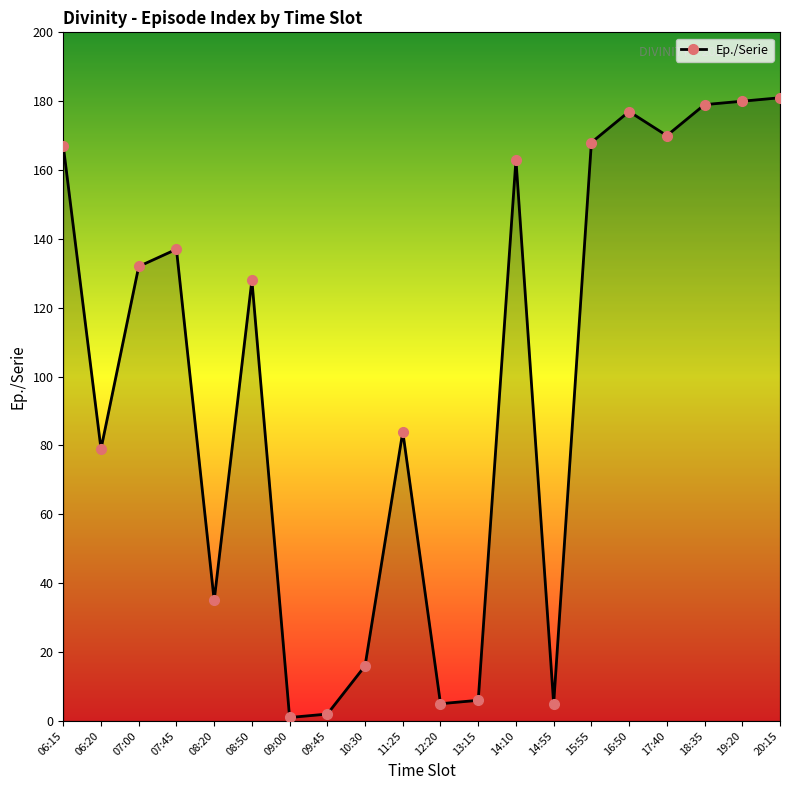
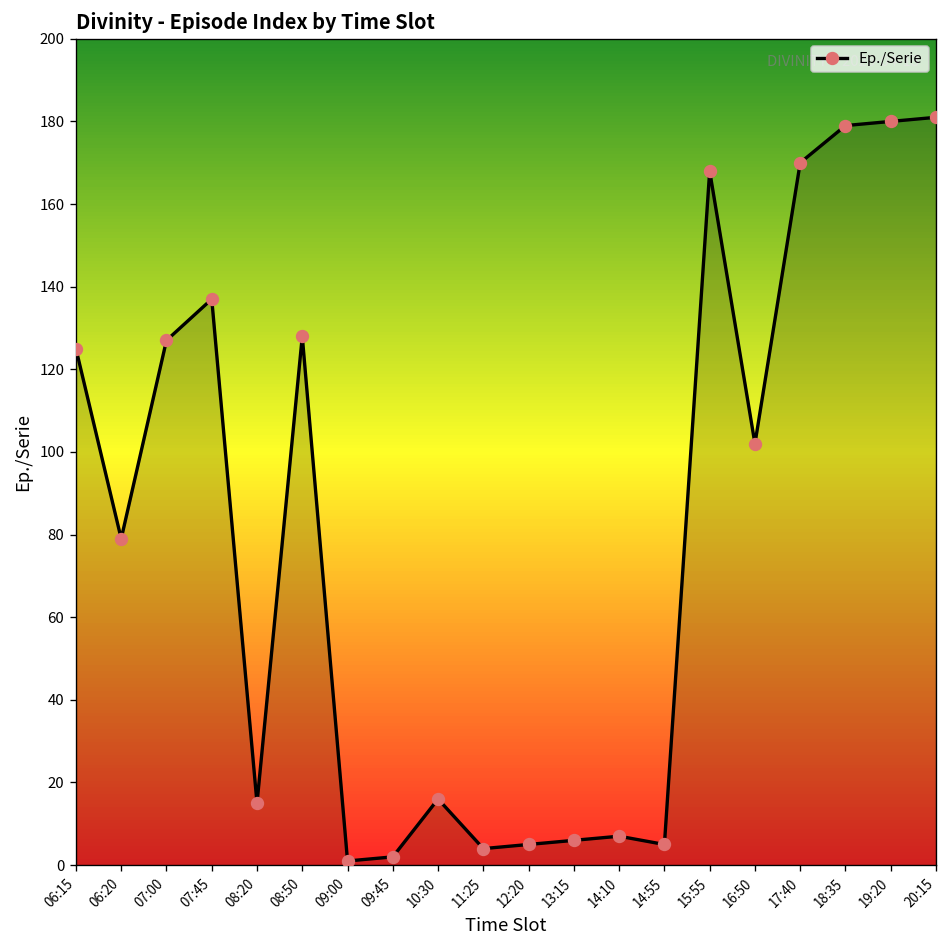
  {
-   "06:15": 167,
+   "06:15": 125,
    "06:20": 79,
-   "07:00": 132,
+   "07:00": 127,
    "07:45": 137,
-   "08:20": 35,
+   "08:20": 15,
    "08:50": 128,
    "09:00": 1,
    "09:45": 2,
    "10:30": 16,
-   "11:25": 84,
+   "11:25": 4,
    "12:20": 5,
    "13:15": 6,
-   "14:10": 163,
+   "14:10": 7,
    "14:55": 5,
    "15:55": 168,
-   "16:50": 177,
+   "16:50": 102,
    "17:40": 170,
    "18:35": 179,
    "19:20": 180,
    "20:15": 181
  }
